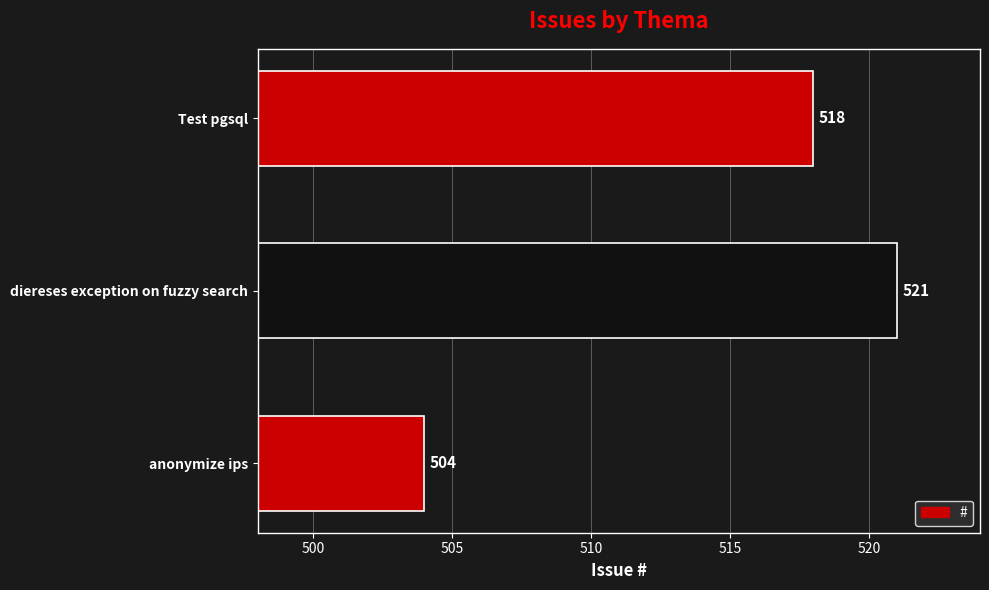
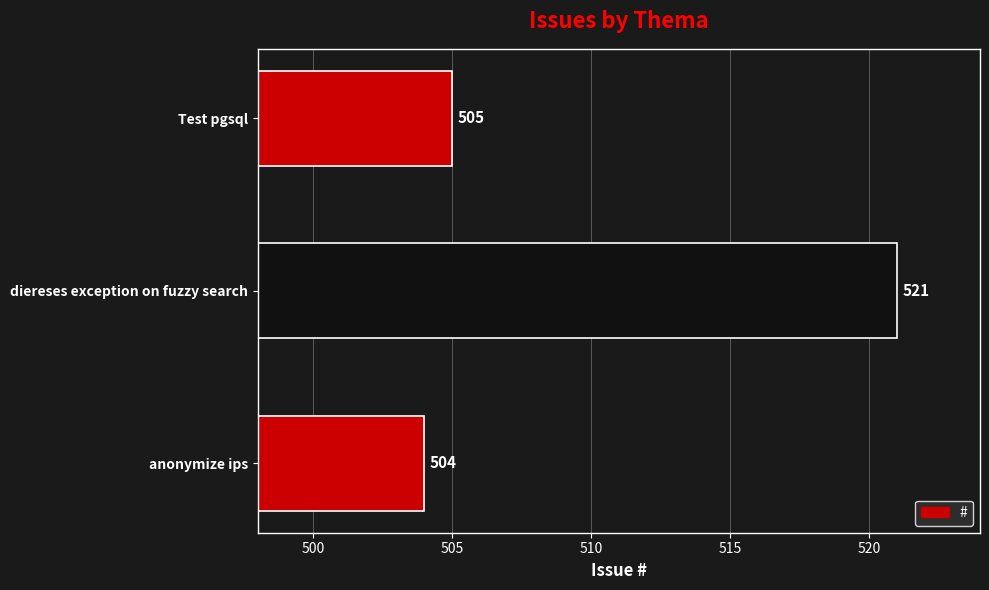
  {
-   "Test pgsql": 518,
+   "Test pgsql": 505,
    "diereses exception on fuzzy search": 521,
    "anonymize ips": 504
  }
